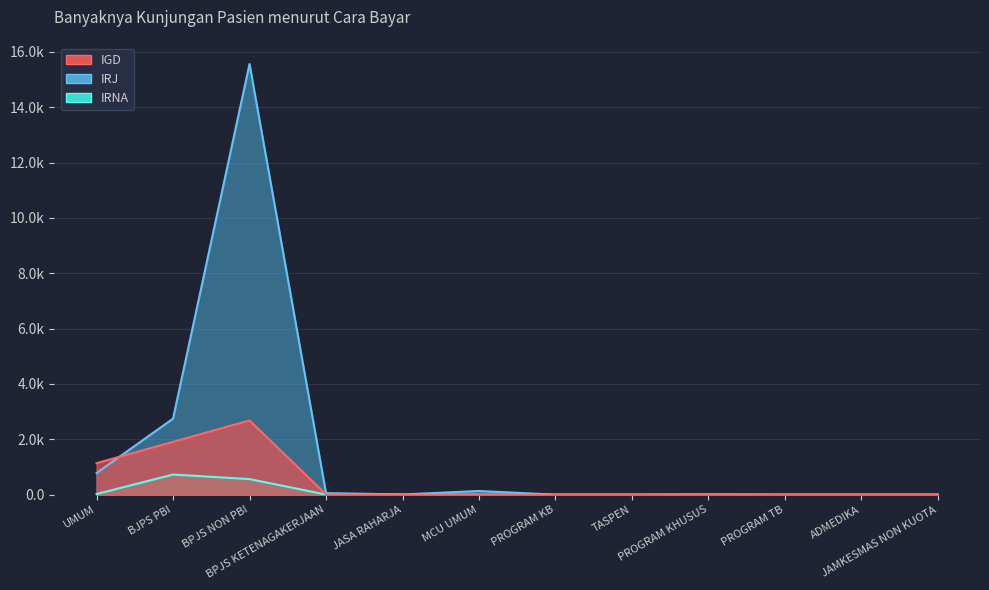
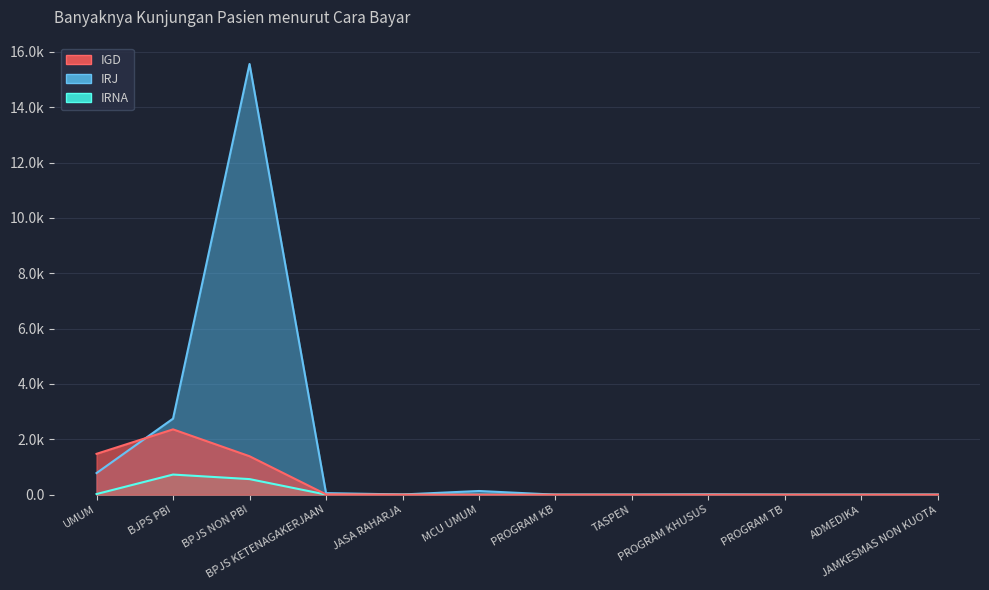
  {
    "IGD": {
-     "UMUM": 1100,
-     "BJPS PBI": 1900,
-     "BPJS NON PBI": 2700
+     "UMUM": 1500,
+     "BJPS PBI": 2400,
+     "BPJS NON PBI": 1400
    }
  }
